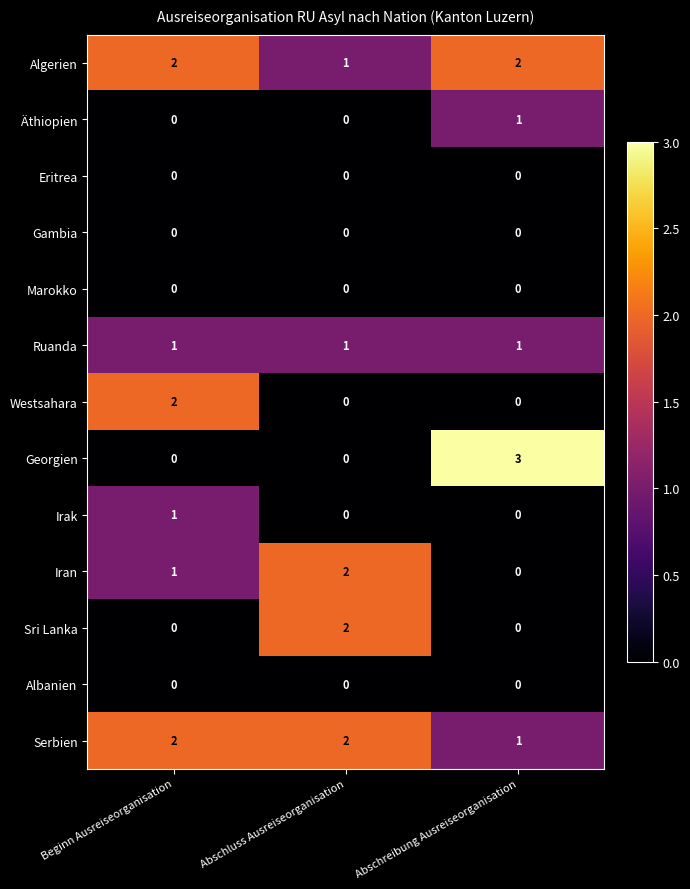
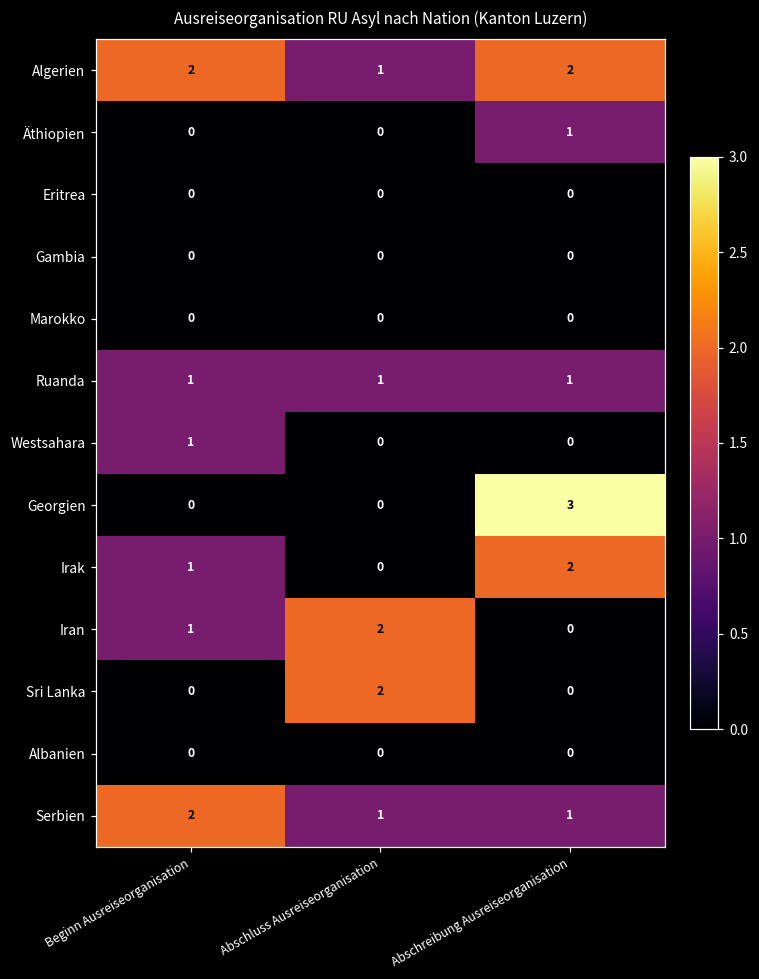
  {
    "Algerien": {
      "Beginn Ausreiseorganisation": 2,
      "Abschluss Ausreiseorganisation": 1,
      "Abschreibung Ausreiseorganisation": 2
    },
    "Äthiopien": {
      "Beginn Ausreiseorganisation": 0,
      "Abschluss Ausreiseorganisation": 0,
      "Abschreibung Ausreiseorganisation": 1
    },
    "Eritrea": {
      "Beginn Ausreiseorganisation": 0,
      "Abschluss Ausreiseorganisation": 0,
      "Abschreibung Ausreiseorganisation": 0
    },
    "Gambia": {
      "Beginn Ausreiseorganisation": 0,
      "Abschluss Ausreiseorganisation": 0,
      "Abschreibung Ausreiseorganisation": 0
    },
    "Marokko": {
      "Beginn Ausreiseorganisation": 0,
      "Abschluss Ausreiseorganisation": 0,
      "Abschreibung Ausreiseorganisation": 0
    },
    "Ruanda": {
      "Beginn Ausreiseorganisation": 1,
      "Abschluss Ausreiseorganisation": 1,
      "Abschreibung Ausreiseorganisation": 1
    },
    "Westsahara": {
-     "Beginn Ausreiseorganisation": 2,
+     "Beginn Ausreiseorganisation": 1,
      "Abschluss Ausreiseorganisation": 0,
      "Abschreibung Ausreiseorganisation": 0
    },
    "Georgien": {
      "Beginn Ausreiseorganisation": 0,
      "Abschluss Ausreiseorganisation": 0,
      "Abschreibung Ausreiseorganisation": 3
    },
    "Irak": {
      "Beginn Ausreiseorganisation": 1,
      "Abschluss Ausreiseorganisation": 0,
-     "Abschreibung Ausreiseorganisation": 0
+     "Abschreibung Ausreiseorganisation": 2
    },
    "Iran": {
      "Beginn Ausreiseorganisation": 1,
      "Abschluss Ausreiseorganisation": 2,
      "Abschreibung Ausreiseorganisation": 0
    },
    "Sri Lanka": {
      "Beginn Ausreiseorganisation": 0,
      "Abschluss Ausreiseorganisation": 2,
      "Abschreibung Ausreiseorganisation": 0
    },
    "Albanien": {
      "Beginn Ausreiseorganisation": 0,
      "Abschluss Ausreiseorganisation": 0,
      "Abschreibung Ausreiseorganisation": 0
    },
    "Serbien": {
      "Beginn Ausreiseorganisation": 2,
-     "Abschluss Ausreiseorganisation": 2,
+     "Abschluss Ausreiseorganisation": 1,
      "Abschreibung Ausreiseorganisation": 1
    }
  }
